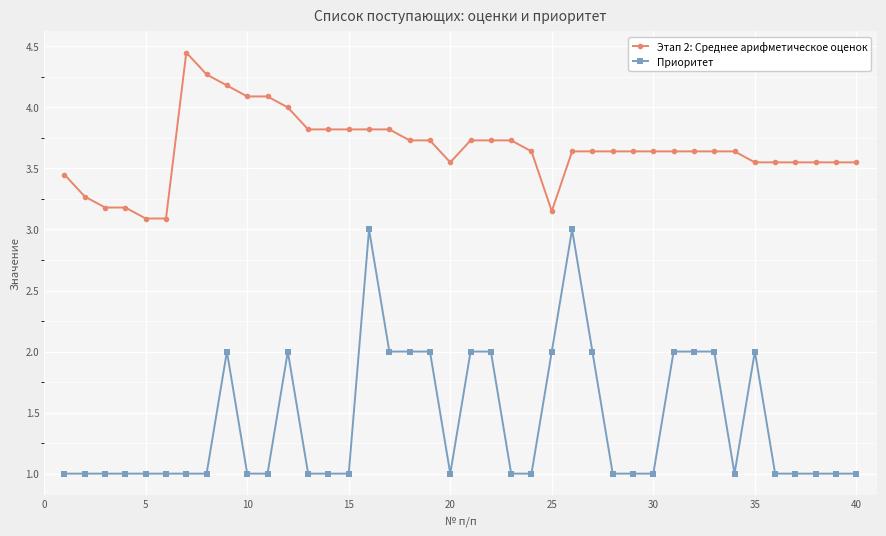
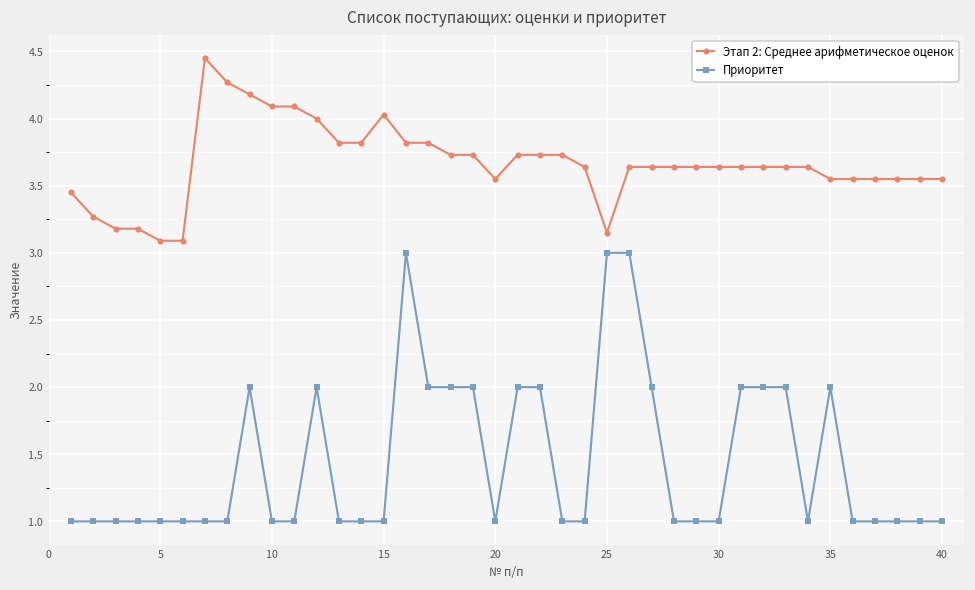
  {
    "Этап 2: Среднее арифметическое оценок": {
      "5": 3.09,
      "10": 4.09,
-     "15": 3.82,
+     "15": 4.03,
      "20": 3.55,
      "25": 3.15,
      "30": 3.64,
      "35": 3.55,
      "40": 3.55
    },
    "Приоритет": {
      "5": 1,
      "10": 1,
      "15": 1,
      "20": 1,
-     "25": 2,
+     "25": 3,
      "30": 1,
      "35": 2,
      "40": 1
    }
  }
